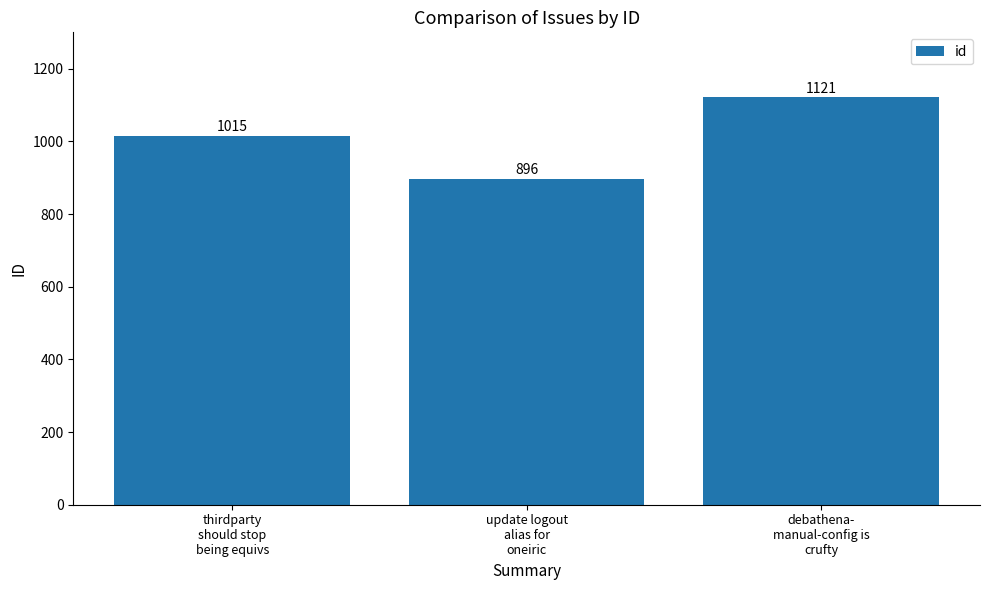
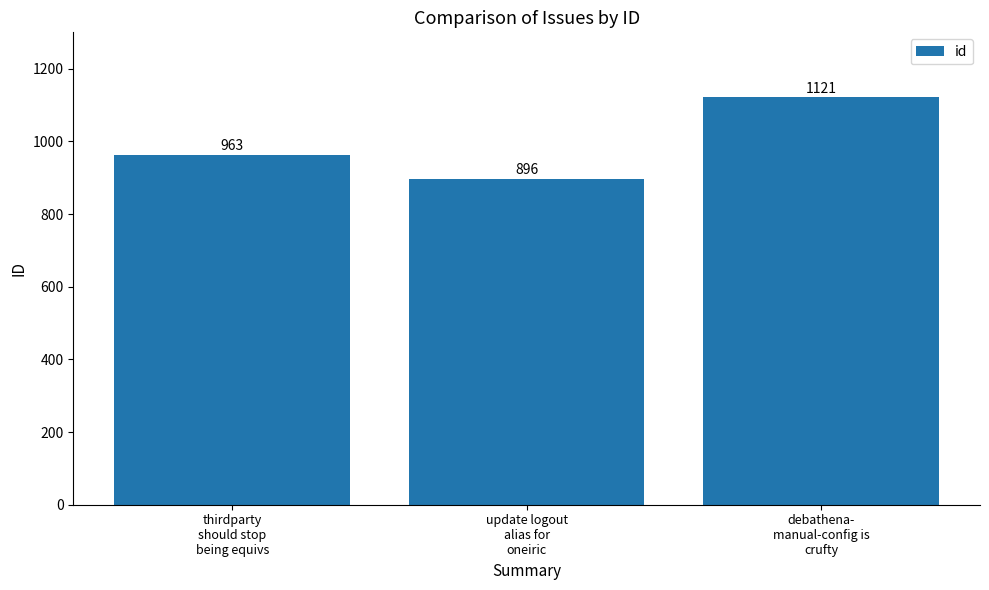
  {
-   "thirdparty should stop being equivs": 1015,
+   "thirdparty should stop being equivs": 963,
    "update logout alias for oneiric": 896,
    "debathena- manual-config is crufty": 1121
  }
